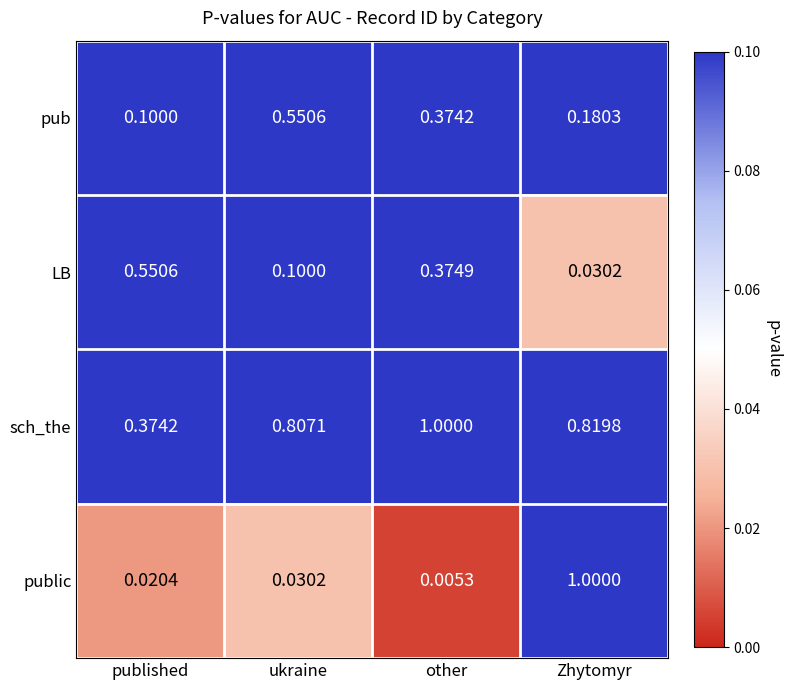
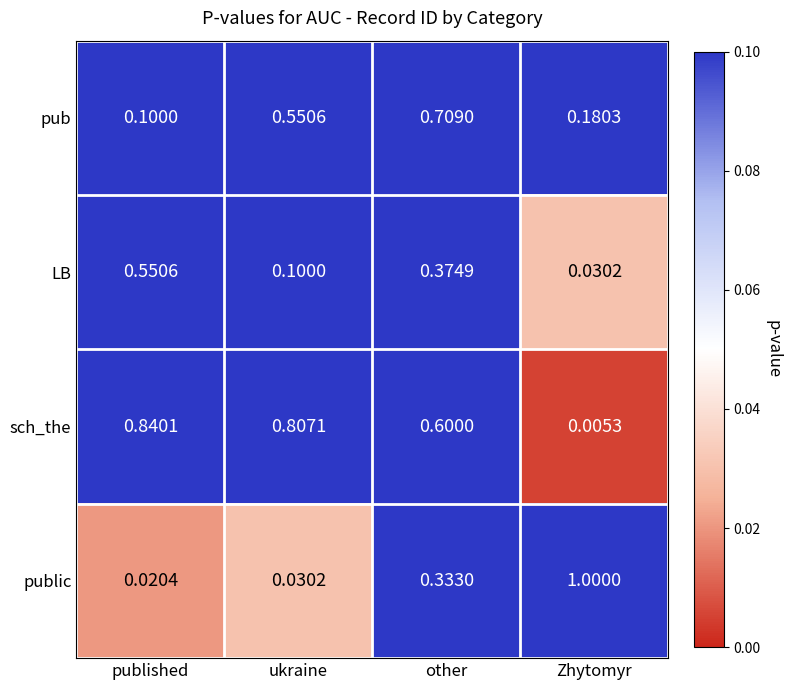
  {
    "pub": {
      "published": 0.1000,
      "ukraine": 0.5506,
-     "other": 0.3742,
+     "other": 0.7090,
      "Zhytomyr": 0.1803
    },
    "LB": {
      "published": 0.5506,
      "ukraine": 0.1000,
      "other": 0.3749,
      "Zhytomyr": 0.0302
    },
    "sch_the": {
-     "published": 0.3742,
+     "published": 0.8401,
      "ukraine": 0.8071,
-     "other": 1.0000,
-     "Zhytomyr": 0.8198
+     "other": 0.6000,
+     "Zhytomyr": 0.0053
    },
    "public": {
      "published": 0.0204,
      "ukraine": 0.0302,
-     "other": 0.0053,
+     "other": 0.3330,
      "Zhytomyr": 1.0000
    }
  }
